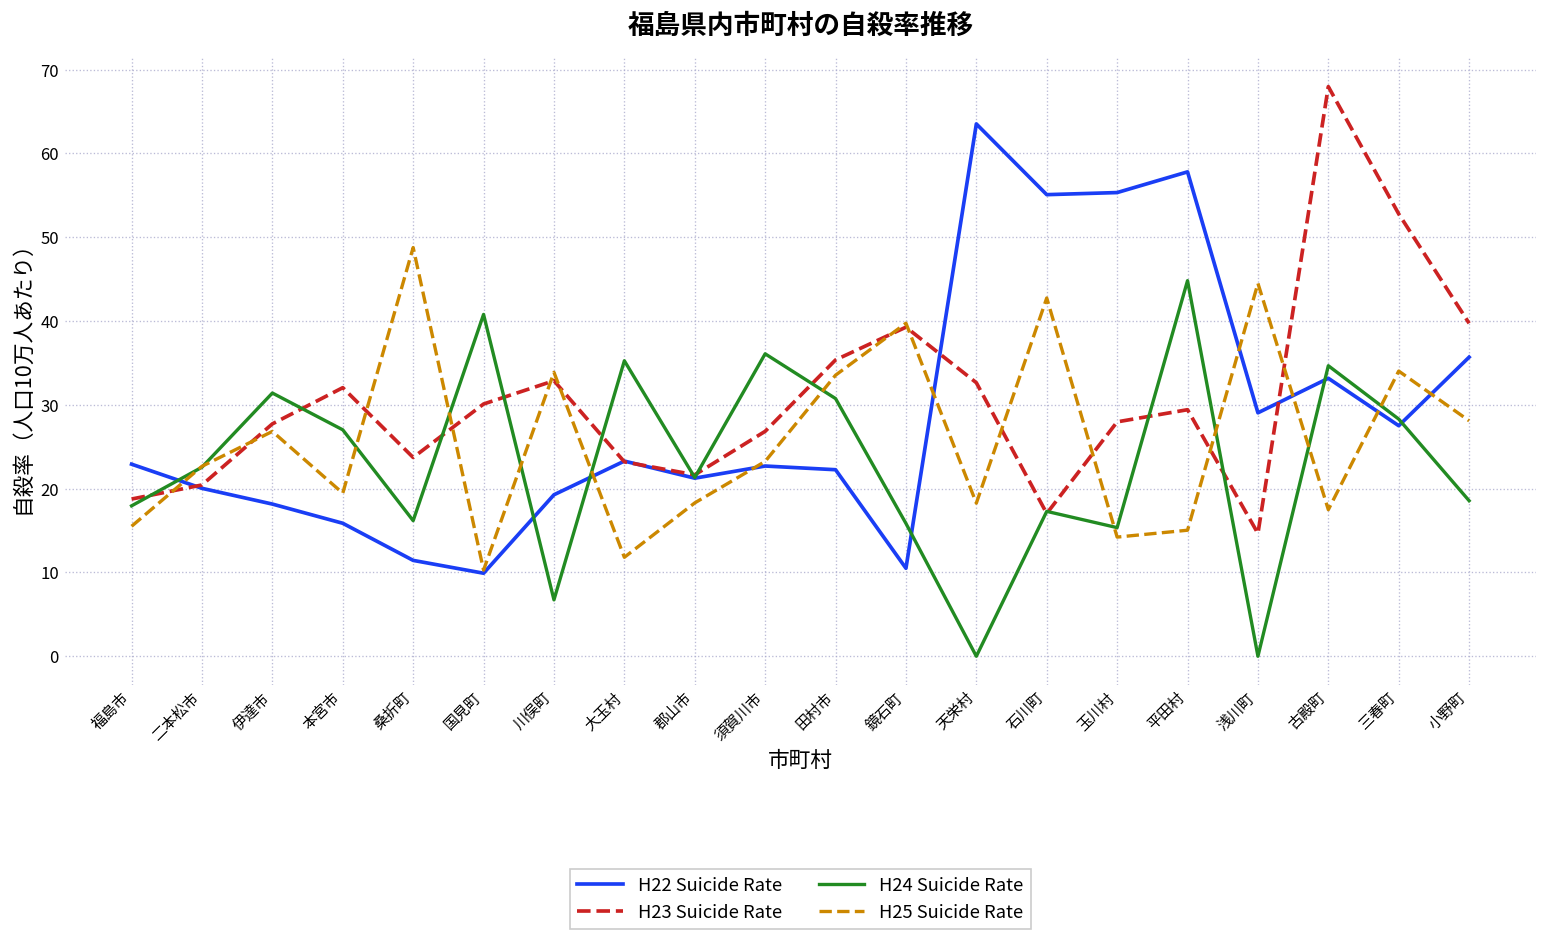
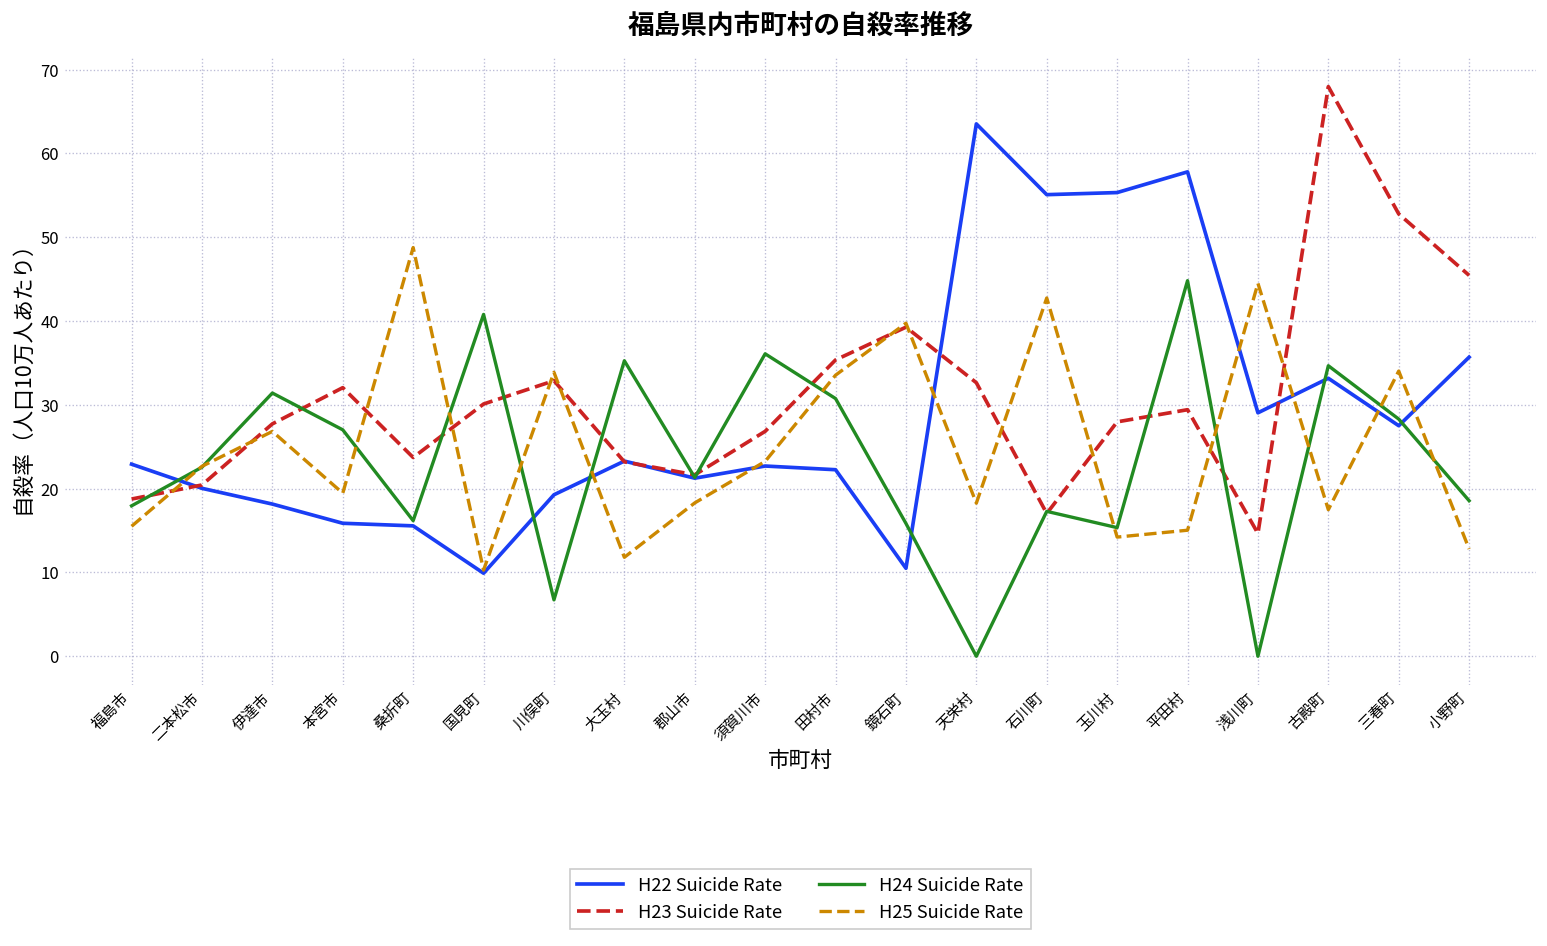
  {
    "H22 Suicide Rate": {
      "福島市": 23,
      "二本松市": 20,
      "伊達市": 18,
      "本宮市": 16,
-     "桑折町": 11,
+     "桑折町": 16,
      "国見町": 10,
      "川俣町": 19,
      "須賀川市": 23,
      "田村市": 22,
      "鏡石町": 11,
      "天栄村": 64,
      "石川町": 55,
      "玉川村": 55,
      "平田村": 58,
      "浅川町": 29,
      "古殿町": 33,
      "三春町": 28,
      "小野町": 36
    },
    "H23 Suicide Rate": {
      "福島市": 19,
      "二本松市": 20,
      "伊達市": 28,
      "本宮市": 32,
      "桑折町": 24,
      "国見町": 30,
      "川俣町": 33,
      "須賀川市": 27,
      "田村市": 35,
      "鏡石町": 39,
      "天栄村": 33,
      "玉川村": 28,
      "平田村": 29,
      "浅川町": 15,
      "古殿町": 68,
      "三春町": 53,
-     "小野町": 40
+     "小野町": 45
    },
    "H24 Suicide Rate": {
      "福島市": 18,
      "伊達市": 31,
      "本宮市": 27,
      "桑折町": 16,
      "国見町": 41,
      "川俣町": 7,
      "大玉村": 35,
      "須賀川市": 36,
      "田村市": 31,
      "鏡石町": 16,
      "天栄村": 0,
      "玉川村": 15,
      "平田村": 45,
      "浅川町": 0,
      "古殿町": 35,
      "三春町": 28,
      "小野町": 19
    },
    "H25 Suicide Rate": {
      "福島市": 16,
      "伊達市": 27,
      "本宮市": 19,
      "桑折町": 49,
      "国見町": 10,
      "川俣町": 34,
      "大玉村": 12,
      "郡山市": 18,
      "須賀川市": 23,
      "田村市": 34,
      "鏡石町": 40,
      "天栄村": 18,
      "石川町": 43,
      "玉川村": 14,
      "平田村": 15,
      "浅川町": 45,
      "古殿町": 17,
      "三春町": 34,
-     "小野町": 28
+     "小野町": 13
    }
  }
